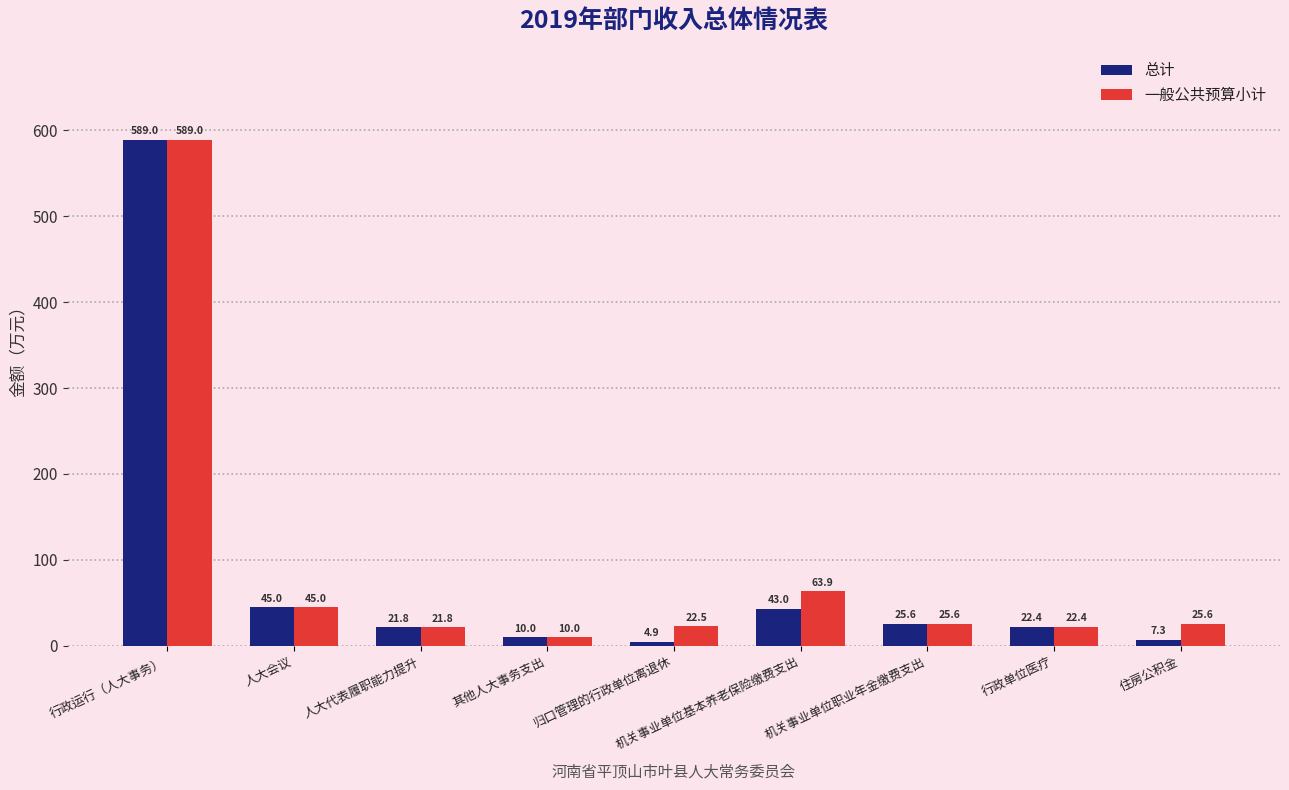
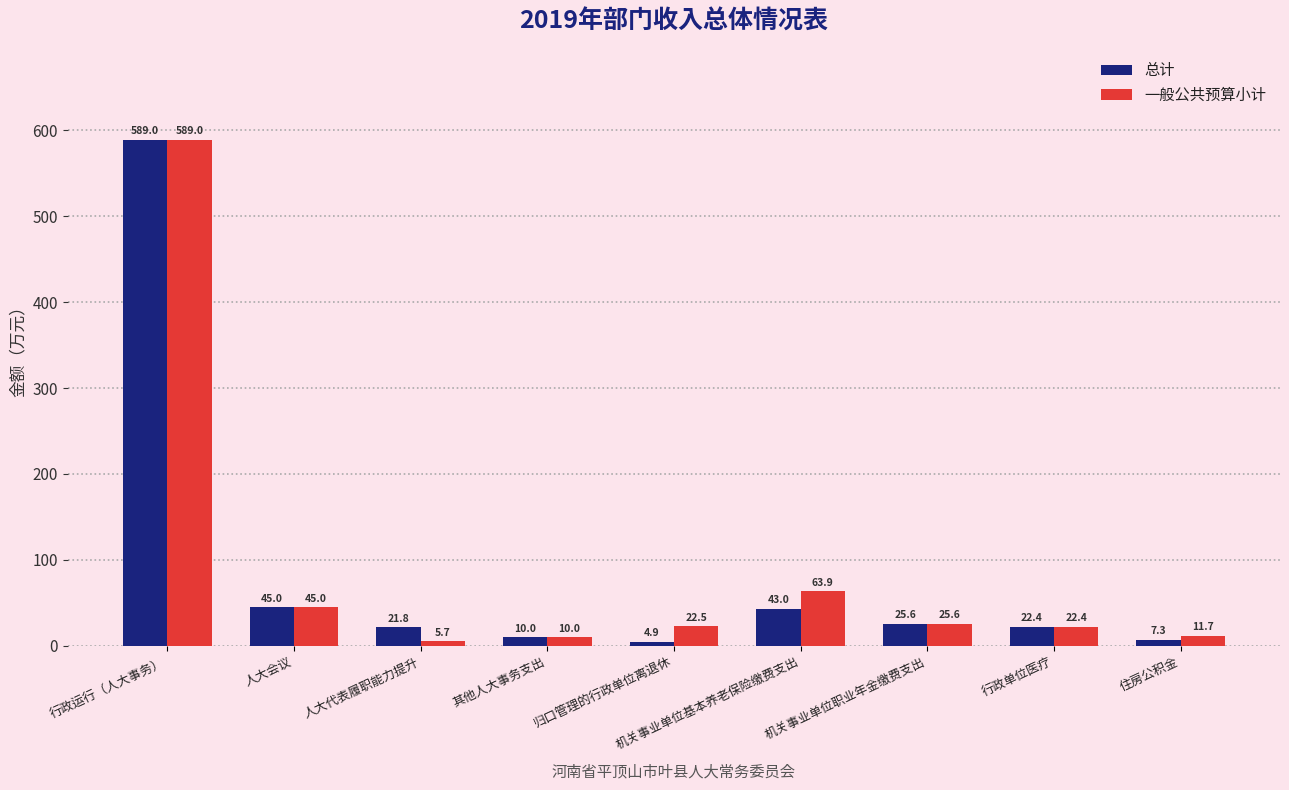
  {
    "总计": {
      "行政运行（人大事务）": 589.0,
      "人大会议": 45.0,
      "人大代表履职能力提升": 21.8,
      "其他人大事务支出": 10.0,
      "归口管理的行政单位离退休": 4.9,
      "机关事业单位基本养老保险缴费支出": 43.0,
      "机关事业单位职业年金缴费支出": 25.6,
      "行政单位医疗": 22.4,
      "住房公积金": 7.3
    },
    "一般公共预算小计": {
      "行政运行（人大事务）": 589.0,
      "人大会议": 45.0,
-     "人大代表履职能力提升": 21.8,
+     "人大代表履职能力提升": 5.7,
      "其他人大事务支出": 10.0,
      "归口管理的行政单位离退休": 22.5,
      "机关事业单位基本养老保险缴费支出": 63.9,
      "机关事业单位职业年金缴费支出": 25.6,
      "行政单位医疗": 22.4,
-     "住房公积金": 25.6
+     "住房公积金": 11.7
    }
  }
